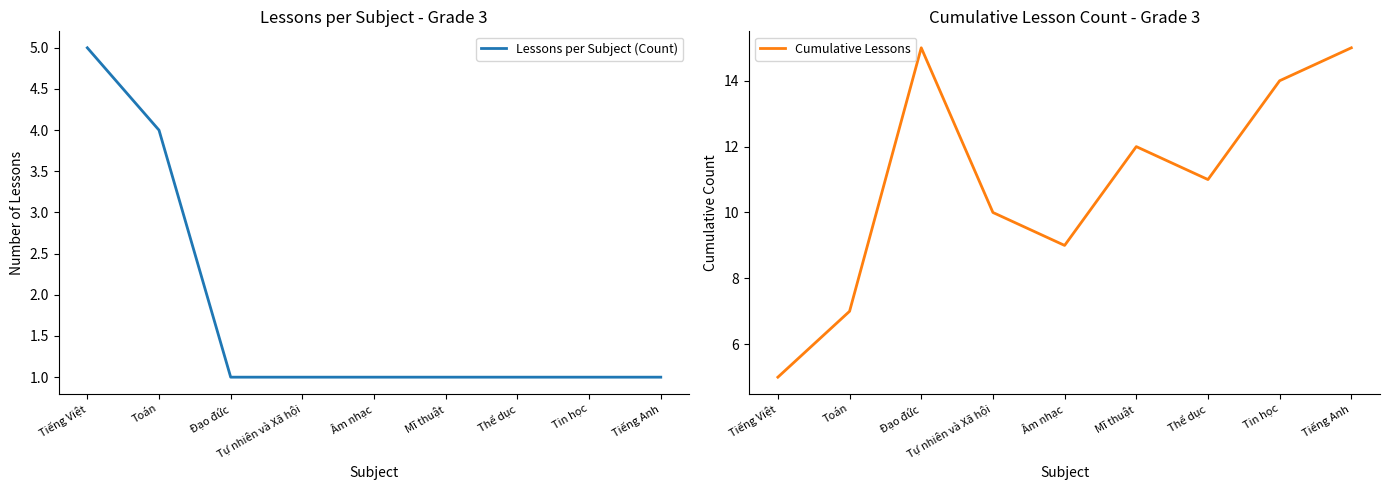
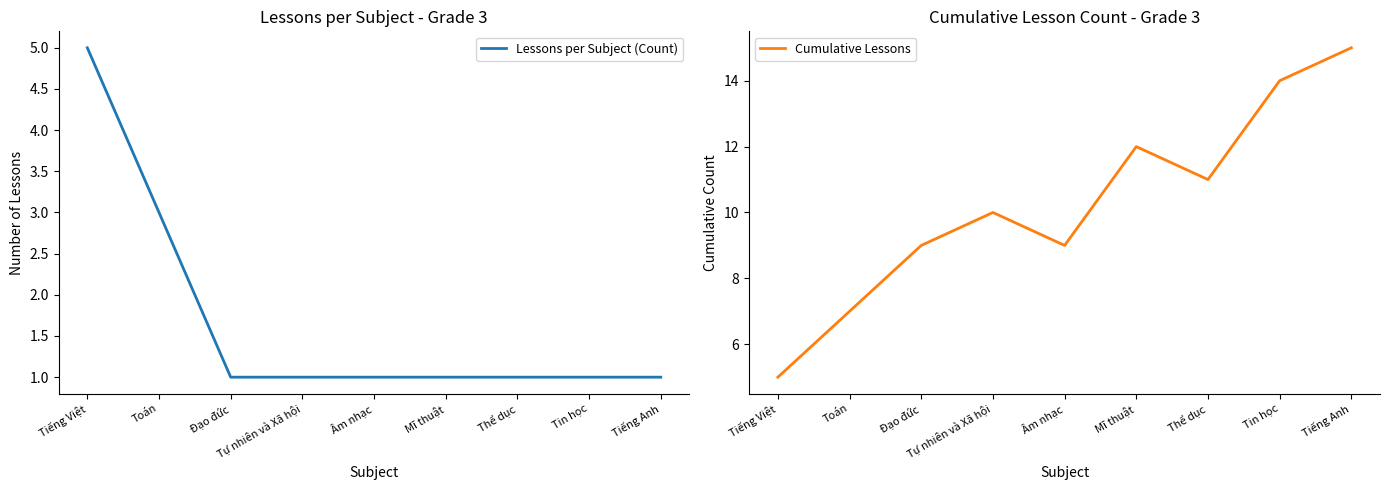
  {
    "Lessons per Subject - Grade 3": {
      "Tiếng Việt": 5,
-     "Toán": 4,
+     "Toán": 3,
      "Đạo đức": 1,
      "Tự nhiên và Xã hội": 1,
      "Âm nhạc": 1,
      "Mĩ thuật": 1,
      "Thể dục": 1,
      "Tin học": 1,
      "Tiếng Anh": 1
    },
    "Cumulative Lesson Count - Grade 3": {
      "Tiếng Việt": 5,
      "Toán": 7,
-     "Đạo đức": 15,
+     "Đạo đức": 9,
      "Tự nhiên và Xã hội": 10,
      "Âm nhạc": 9,
      "Mĩ thuật": 12,
      "Thể dục": 11,
      "Tin học": 14,
      "Tiếng Anh": 15
    }
  }
